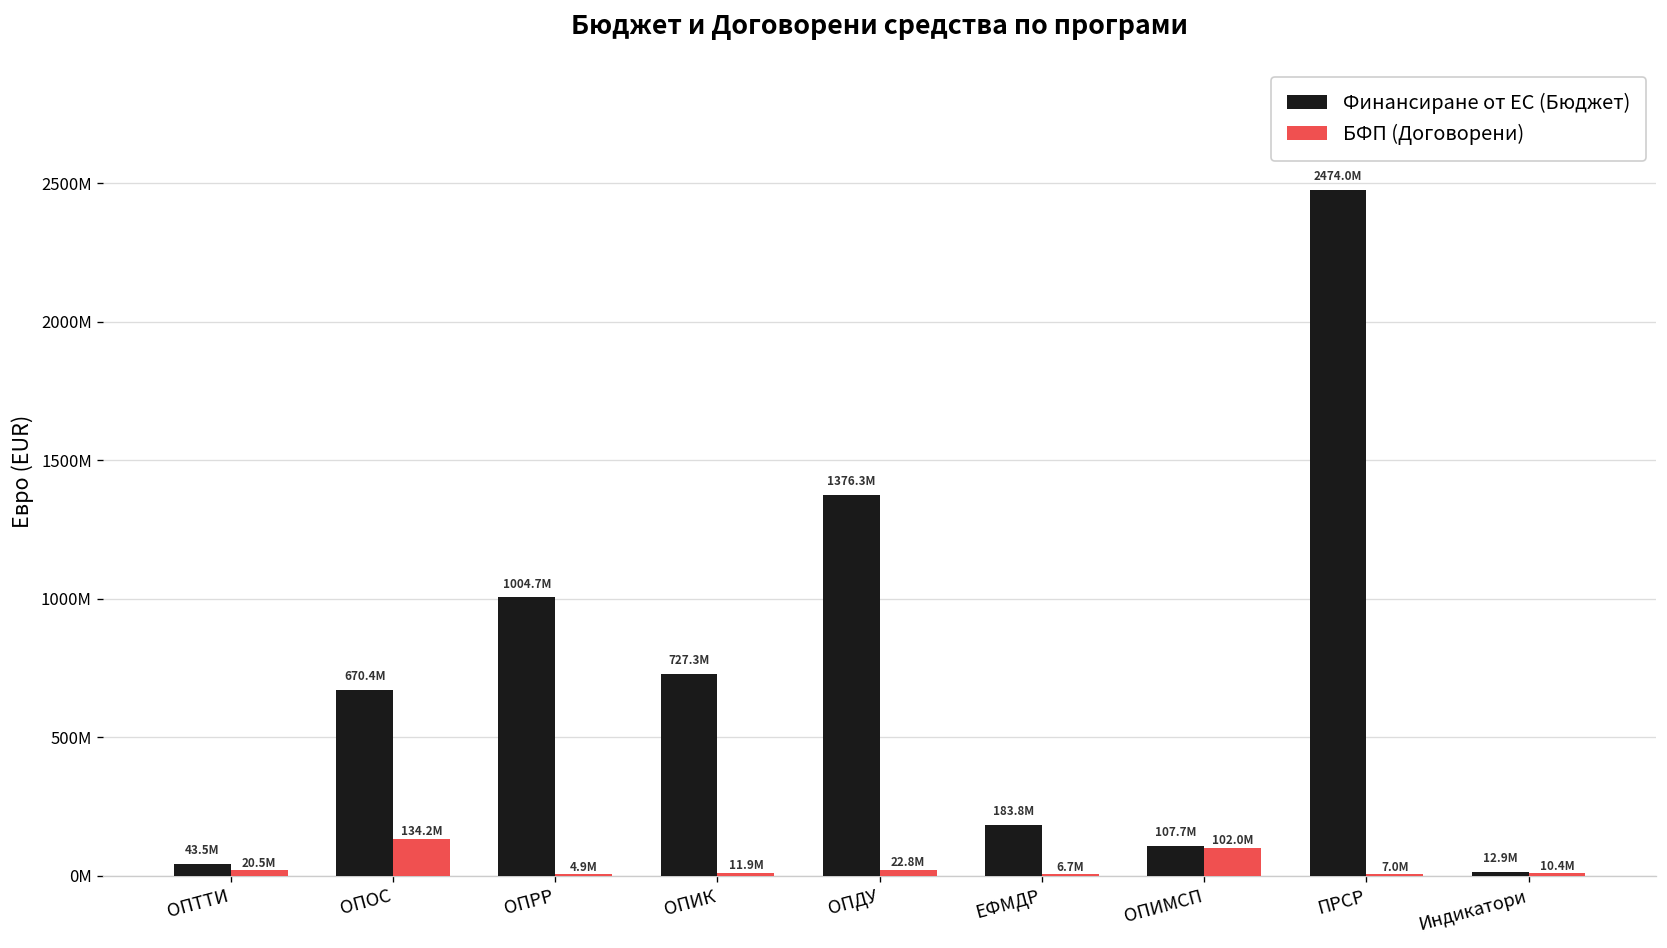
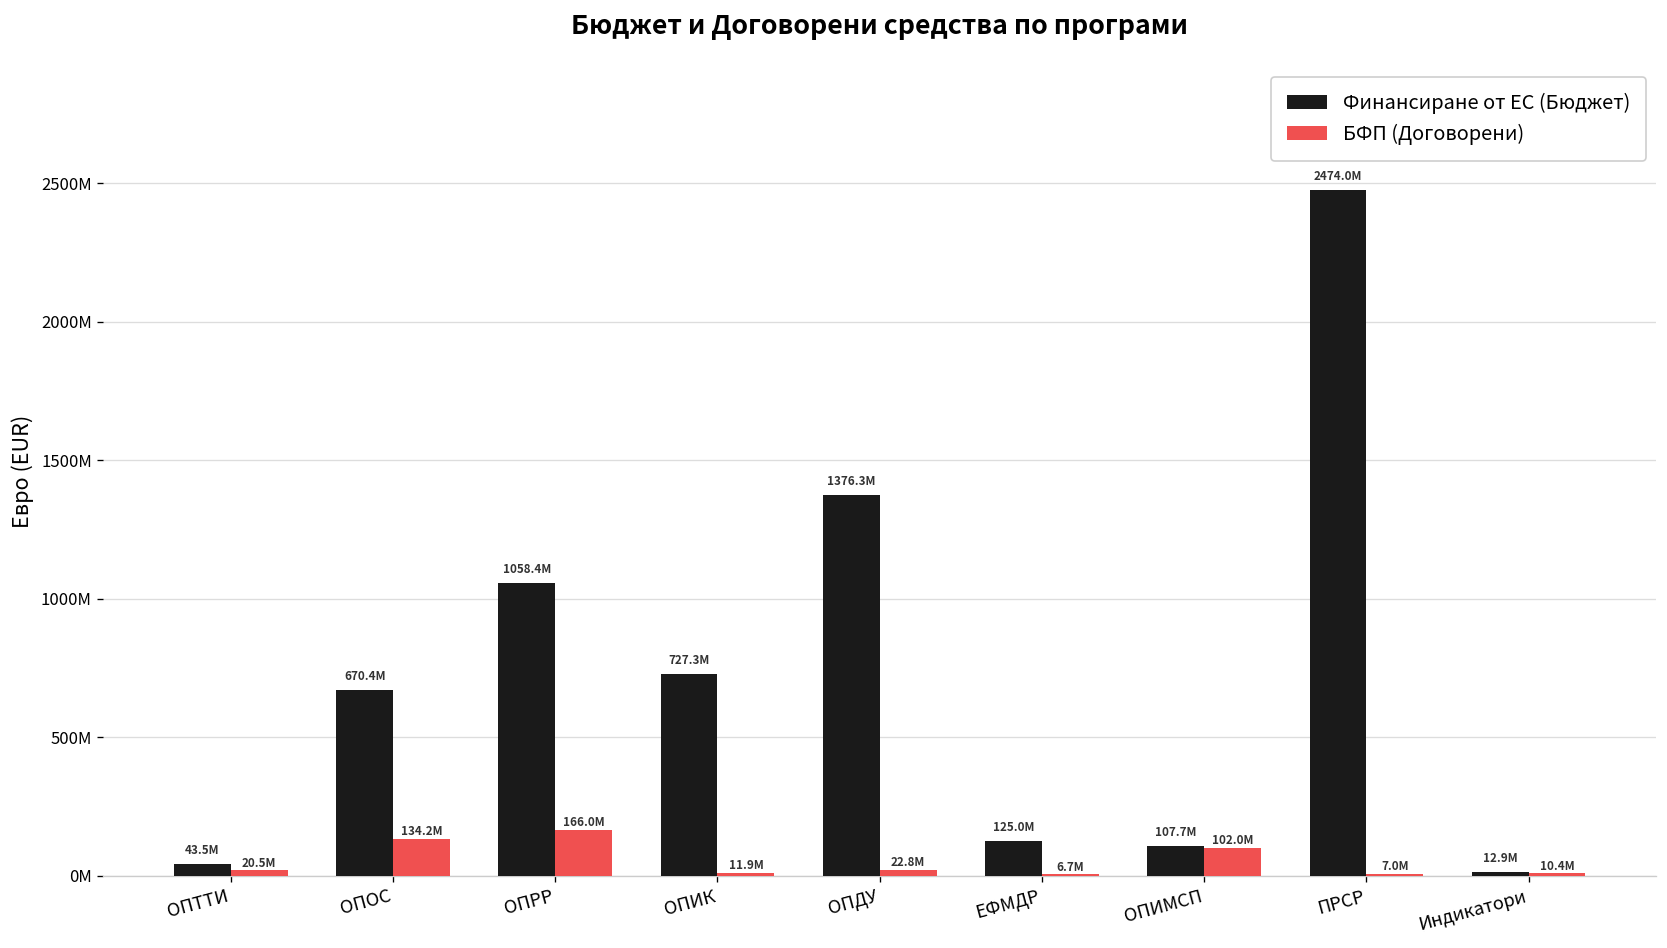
  {
    "Финансиране от ЕС (Бюджет)": {
      "ОПТТИ": "43.5M",
      "ОПОС": "670.4M",
-     "ОПРР": "1004.7M",
+     "ОПРР": "1058.4M",
      "ОПИК": "727.3M",
      "ОПДУ": "1376.3M",
-     "ЕФМДР": "183.8M",
+     "ЕФМДР": "125.0M",
      "ОПИМСП": "107.7M",
      "ПРСР": "2474.0M",
      "Индикатори": "12.9M"
    },
    "БФП (Договорени)": {
      "ОПТТИ": "20.5M",
      "ОПОС": "134.2M",
-     "ОПРР": "4.9M",
+     "ОПРР": "166.0M",
      "ОПИК": "11.9M",
      "ОПДУ": "22.8M",
      "ЕФМДР": "6.7M",
      "ОПИМСП": "102.0M",
      "ПРСР": "7.0M",
      "Индикатори": "10.4M"
    }
  }
